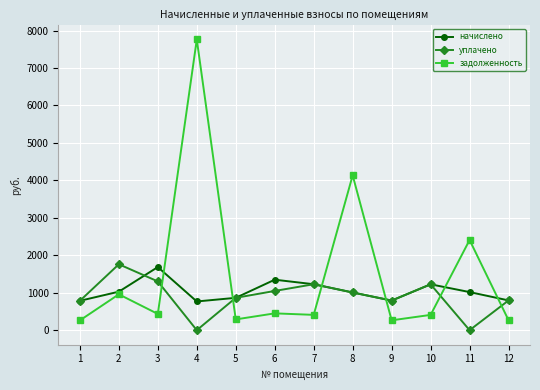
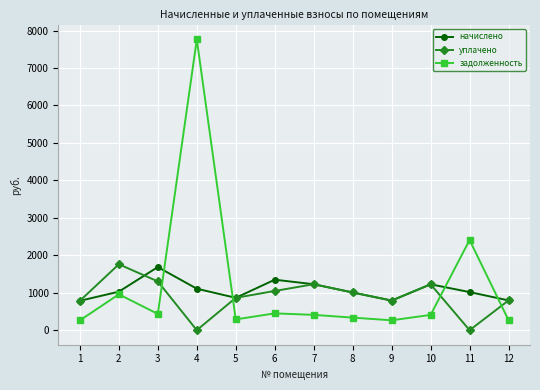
  {
    "начислено": {
      "2": 1000,
      "3": 1700,
-     "4": 800,
+     "4": 1100,
      "6": 1300,
      "11": 1000
    },
    "уплачено": {
      "2": 1800,
      "3": 1300,
      "4": 0,
      "6": 1000,
      "11": 0
    },
    "задолженность": {
      "1": 300,
      "2": 1000,
      "3": 400,
      "4": 7800,
      "5": 300,
      "6": 400,
      "7": 400,
-     "8": 4100,
+     "8": 300,
      "9": 300,
      "10": 400,
      "11": 2400,
      "12": 300
    }
  }
